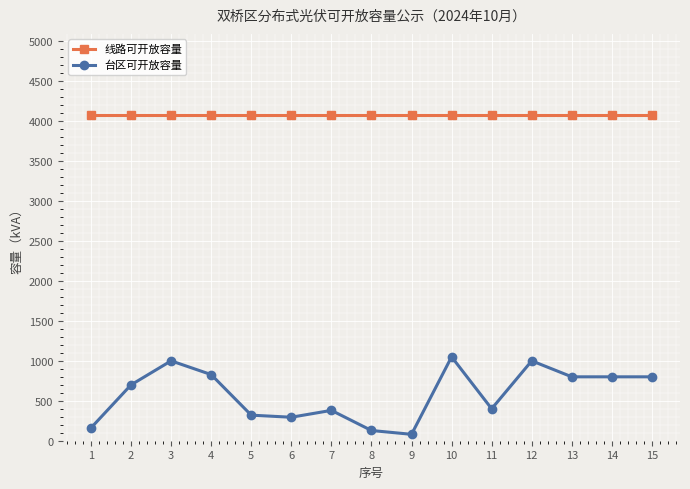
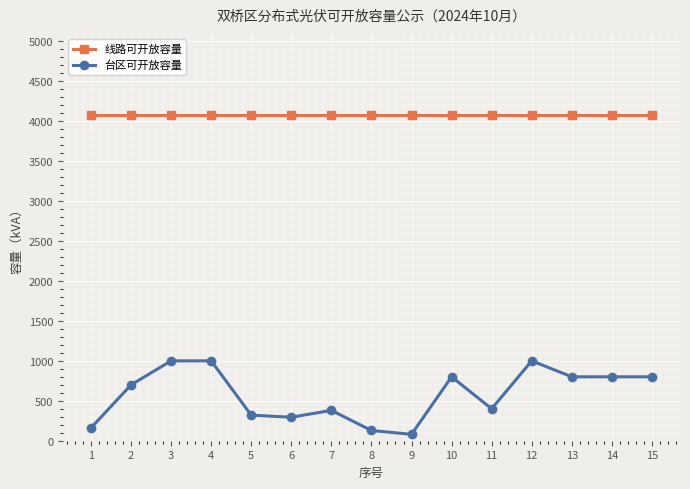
  {
    "线路可开放容量": {
      "1": 4100,
      "2": 4100,
      "3": 4100,
      "4": 4100,
      "5": 4100,
      "6": 4100,
      "7": 4100,
      "8": 4100,
      "9": 4100,
      "10": 4100,
      "11": 4100,
      "12": 4100,
      "13": 4100,
      "14": 4100,
      "15": 4100
    },
    "台区可开放容量": {
      "1": 200,
      "2": 700,
      "3": 1000,
-     "4": 800,
+     "4": 1000,
      "5": 300,
      "6": 300,
      "7": 400,
      "8": 100,
      "9": 100,
-     "10": 1100,
+     "10": 800,
      "11": 400,
      "12": 1000,
      "13": 800,
      "14": 800,
      "15": 800
    }
  }
